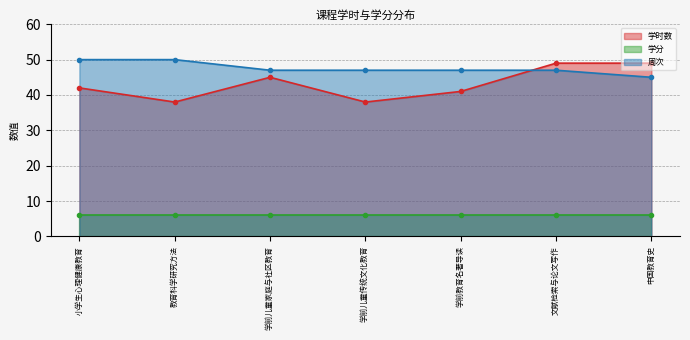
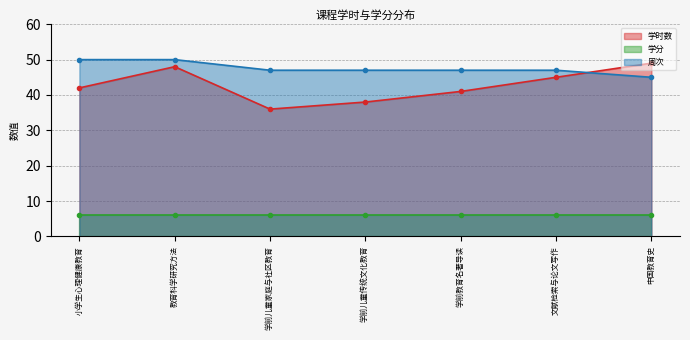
  {
    "学时数": {
      "小学生心理健康教育": 42,
-     "教育科学研究方法": 38,
-     "学前儿童家庭与社区教育": 45,
+     "教育科学研究方法": 48,
+     "学前儿童家庭与社区教育": 36,
      "学前儿童传统文化教育": 38,
      "学前教育名著导读": 41,
-     "文献检索与论文写作": 49
+     "文献检索与论文写作": 45
    },
    "学分": {
      "小学生心理健康教育": 6,
      "教育科学研究方法": 6,
      "学前儿童家庭与社区教育": 6,
      "学前儿童传统文化教育": 6,
      "学前教育名著导读": 6,
      "文献检索与论文写作": 6,
      "中国教育史": 6
    },
    "周次": {
      "小学生心理健康教育": 50,
      "教育科学研究方法": 50,
      "学前儿童家庭与社区教育": 47,
      "学前儿童传统文化教育": 47,
      "学前教育名著导读": 47,
      "文献检索与论文写作": 47,
      "中国教育史": 45
    }
  }
